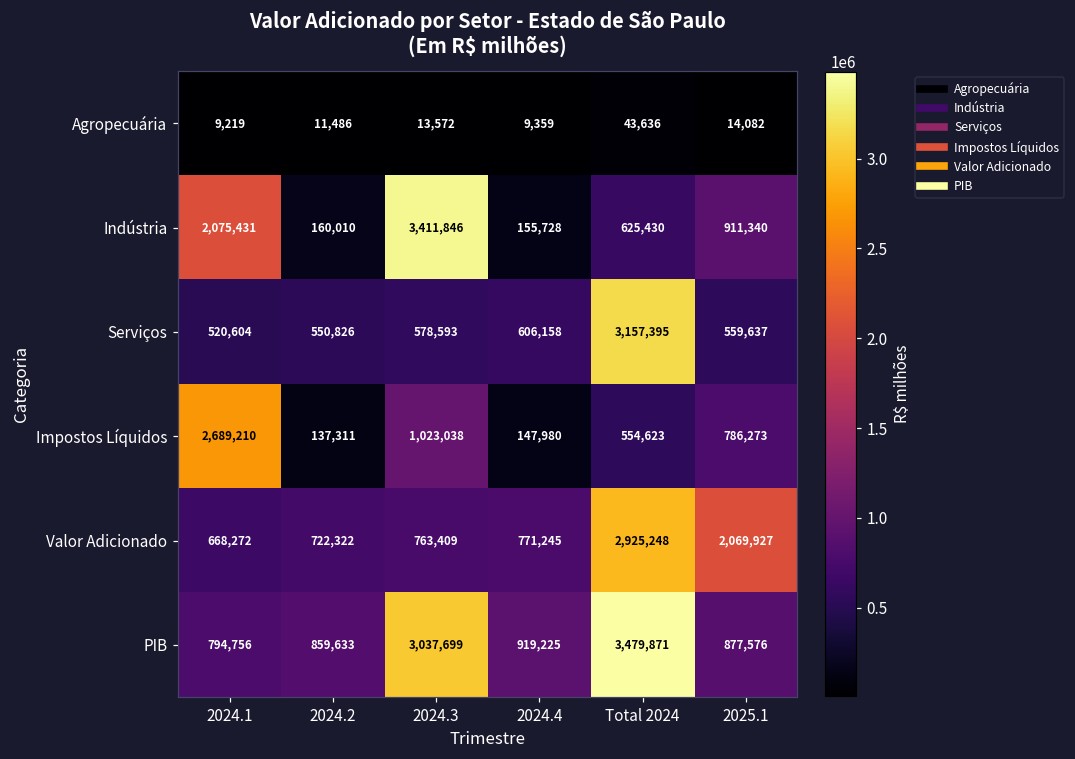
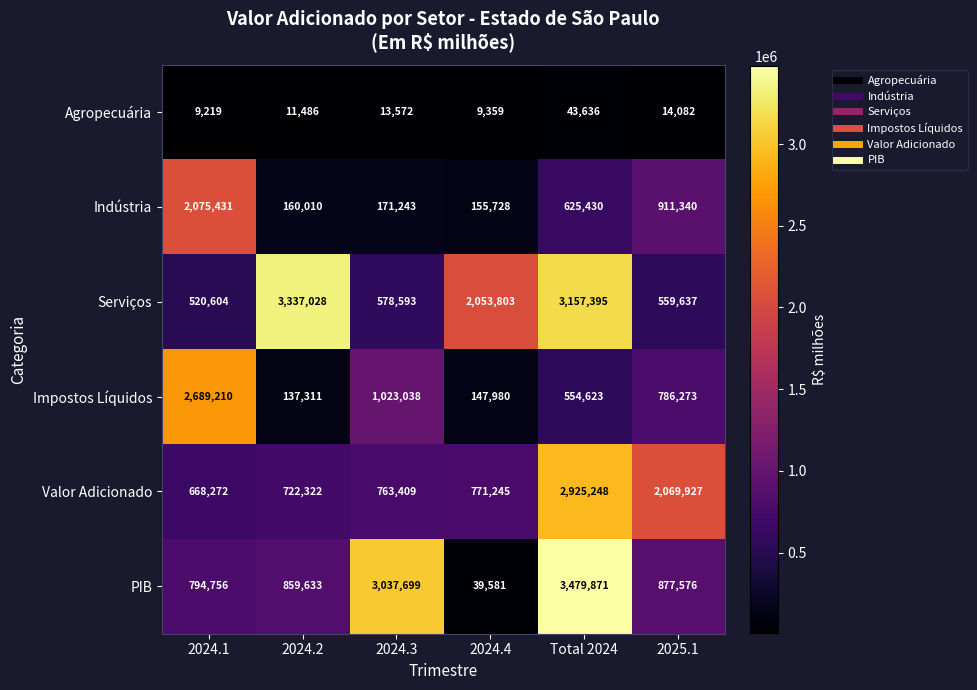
  {
    "Agropecuária": {
      "2024.1": "9,219",
      "2024.2": "11,486",
      "2024.3": "13,572",
      "2024.4": "9,359",
      "Total 2024": "43,636",
      "2025.1": "14,082"
    },
    "Indústria": {
      "2024.1": "2,075,431",
      "2024.2": "160,010",
-     "2024.3": "3,411,846",
+     "2024.3": "171,243",
      "2024.4": "155,728",
      "Total 2024": "625,430",
      "2025.1": "911,340"
    },
    "Serviços": {
      "2024.1": "520,604",
-     "2024.2": "550,826",
+     "2024.2": "3,337,028",
      "2024.3": "578,593",
-     "2024.4": "606,158",
+     "2024.4": "2,053,803",
      "Total 2024": "3,157,395",
      "2025.1": "559,637"
    },
    "Impostos Líquidos": {
      "2024.1": "2,689,210",
      "2024.2": "137,311",
      "2024.3": "1,023,038",
      "2024.4": "147,980",
      "Total 2024": "554,623",
      "2025.1": "786,273"
    },
    "Valor Adicionado": {
      "2024.1": "668,272",
      "2024.2": "722,322",
      "2024.3": "763,409",
      "2024.4": "771,245",
      "Total 2024": "2,925,248",
      "2025.1": "2,069,927"
    },
    "PIB": {
      "2024.1": "794,756",
      "2024.2": "859,633",
      "2024.3": "3,037,699",
-     "2024.4": "919,225",
+     "2024.4": "39,581",
      "Total 2024": "3,479,871",
      "2025.1": "877,576"
    }
  }
